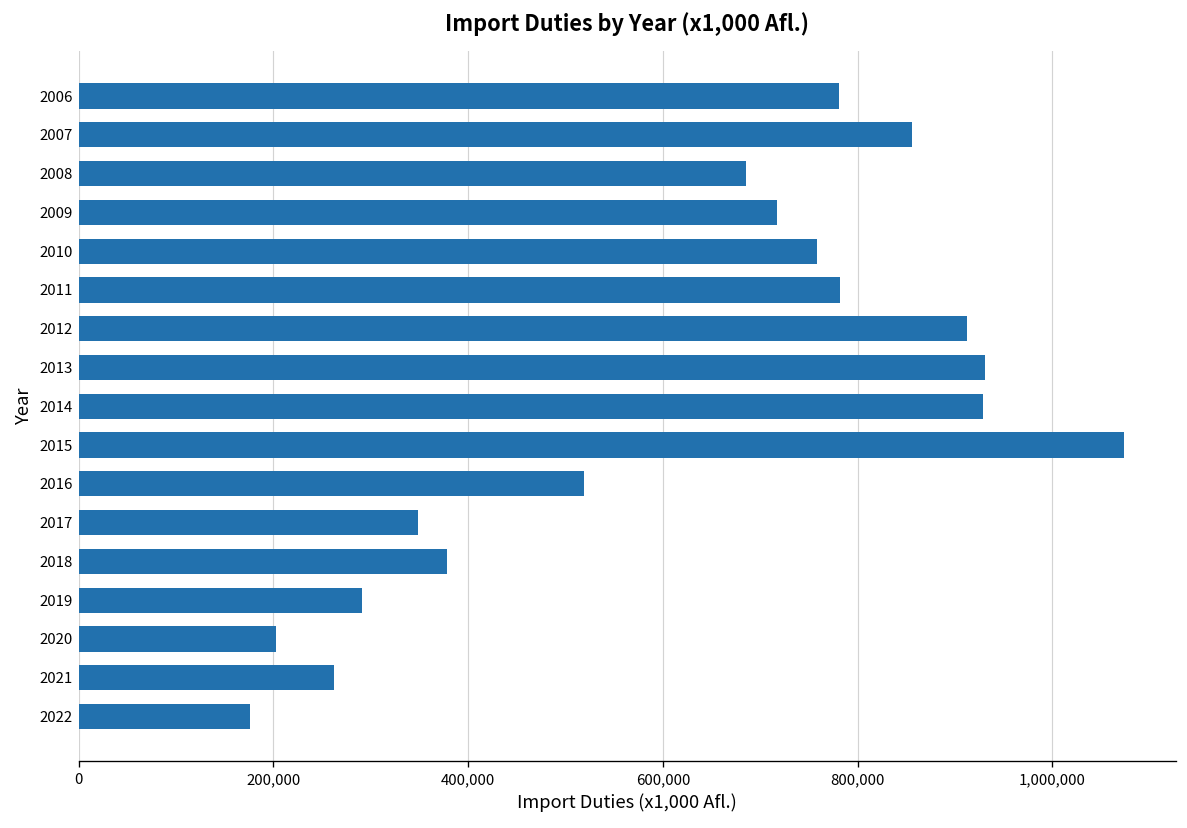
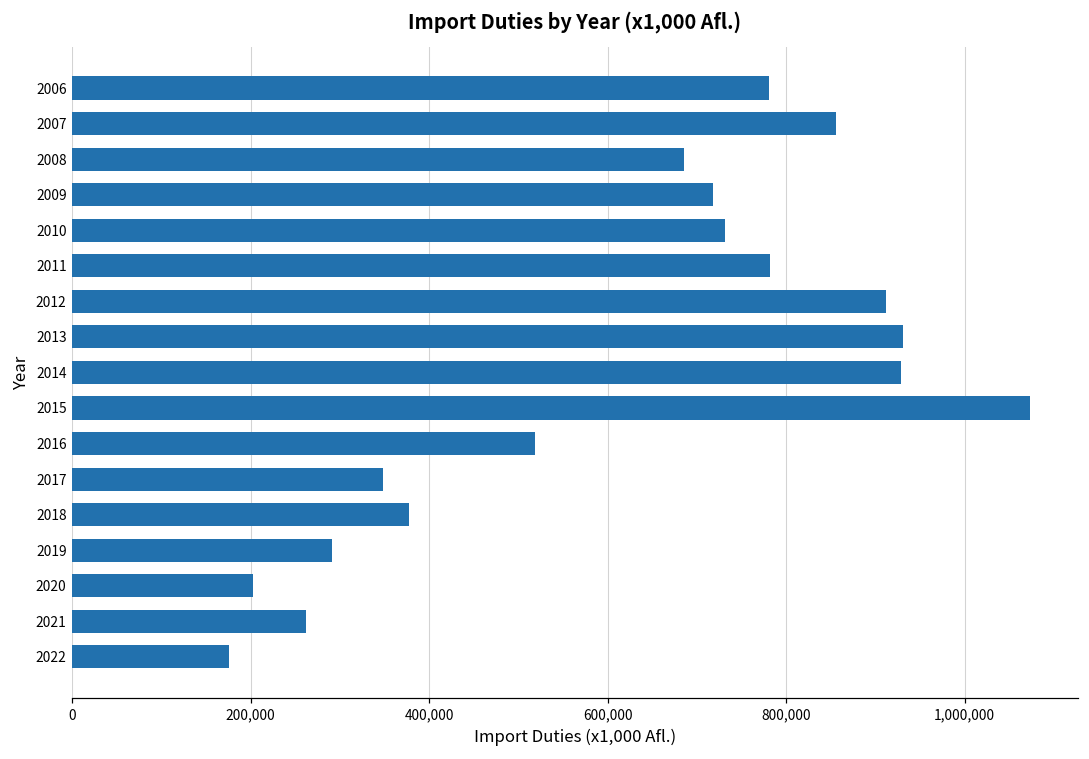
  {
    "2006": "780,000",
    "2007": "860,000",
    "2008": "690,000",
    "2009": "720,000",
-   "2010": "760,000",
+   "2010": "730,000",
    "2011": "780,000",
    "2012": "910,000",
    "2013": "930,000",
    "2014": "930,000",
    "2015": "1,070,000",
    "2016": "520,000",
    "2017": "350,000",
    "2018": "380,000",
    "2019": "290,000",
    "2020": "200,000",
    "2021": "260,000",
    "2022": "180,000"
  }
